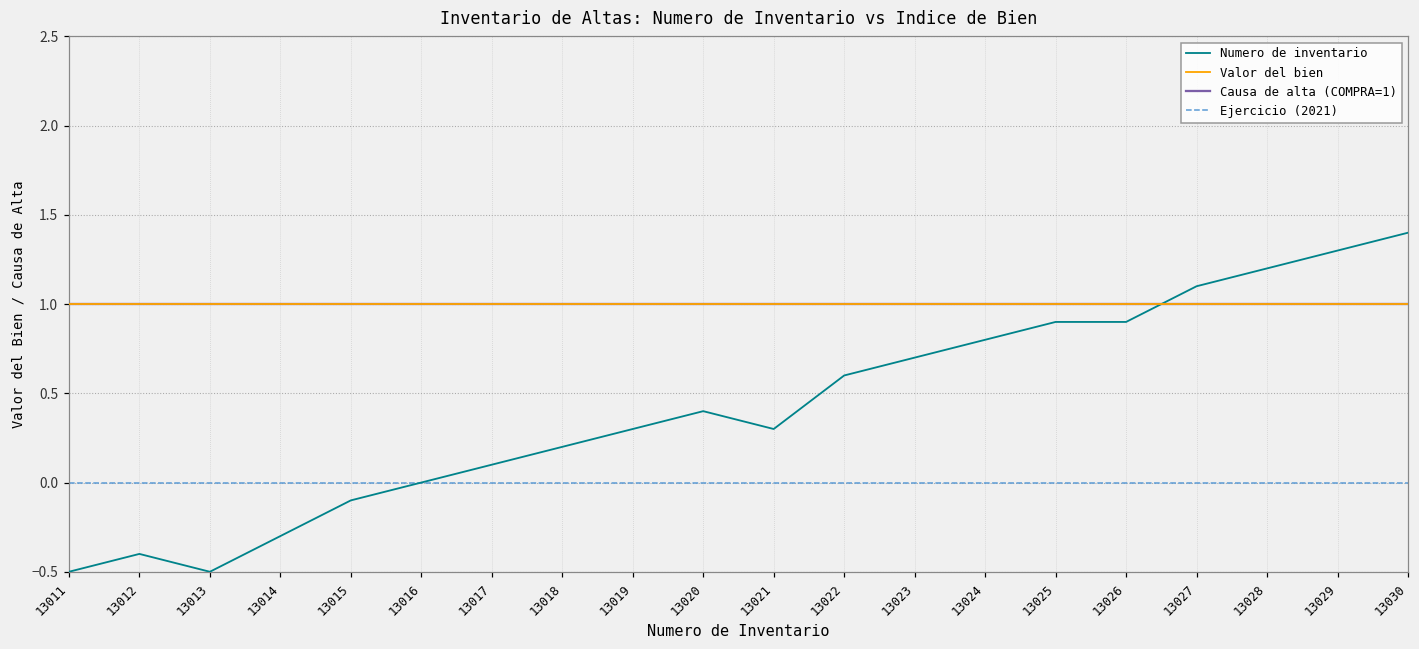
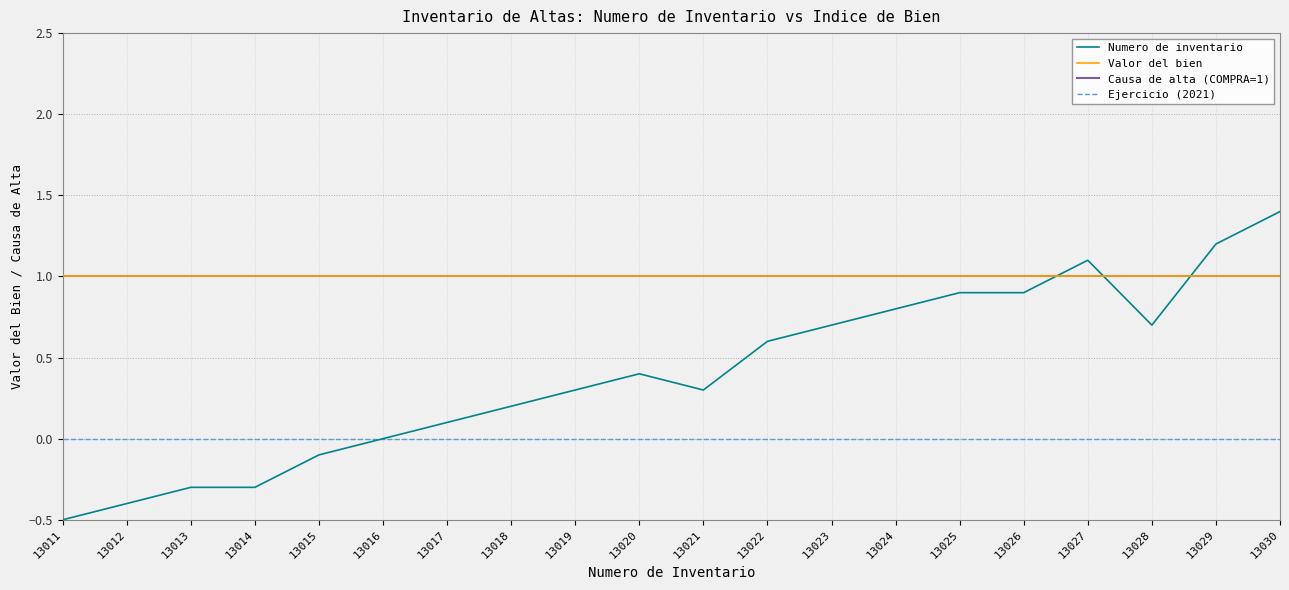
  {
    "Numero de inventario": {
      "13011": -0.50,
      "13012": -0.40,
-     "13013": -0.50,
+     "13013": -0.30,
      "13014": -0.30,
      "13015": -0.10,
      "13017": 0.10,
      "13018": 0.20,
      "13019": 0.30,
      "13020": 0.40,
      "13021": 0.30,
      "13022": 0.60,
      "13023": 0.70,
      "13024": 0.80,
      "13025": 0.90,
      "13026": 0.90,
      "13027": 1.10,
-     "13028": 1.20,
-     "13029": 1.30,
+     "13028": 0.70,
+     "13029": 1.20,
      "13030": 1.40
    },
    "Causa de alta (COMPRA=1)": {
      "13011": 1.00,
      "13012": 1.00,
      "13013": 1.00,
      "13014": 1.00,
      "13015": 1.00,
      "13016": 1.00,
      "13017": 1.00,
      "13018": 1.00,
      "13019": 1.00,
      "13020": 1.00,
      "13021": 1.00,
      "13022": 1.00,
      "13023": 1.00,
      "13024": 1.00,
      "13025": 1.00,
      "13026": 1.00,
      "13027": 1.00,
      "13028": 1.00,
      "13029": 1.00,
      "13030": 1.00
    },
    "Ejercicio (2021)": {
      "13011": 0.00,
      "13012": 0.00,
      "13013": 0.00,
      "13014": 0.00,
      "13015": 0.00,
      "13017": 0.00,
      "13018": 0.00,
      "13019": 0.00,
      "13020": 0.00,
      "13021": 0.00,
      "13022": 0.00,
      "13023": 0.00,
      "13024": 0.00,
      "13025": 0.00,
      "13026": 0.00,
      "13027": 0.00,
      "13028": 0.00,
      "13029": 0.00,
      "13030": 0.00
    }
  }
